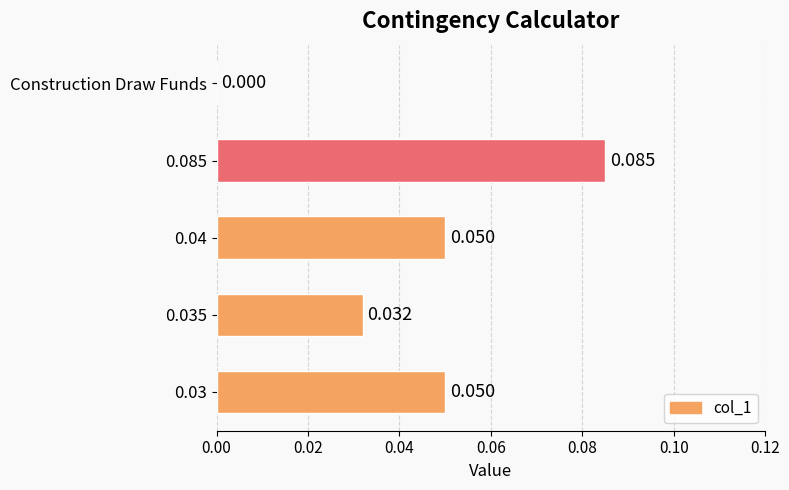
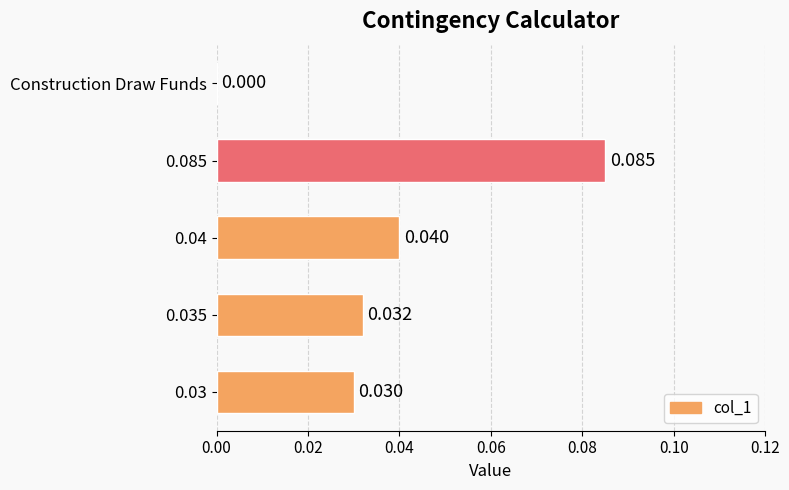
  {
    "Construction Draw Funds": 0.000,
    "0.085": 0.085,
-   "0.04": 0.050,
+   "0.04": 0.040,
    "0.035": 0.032,
-   "0.03": 0.050
+   "0.03": 0.030
  }
